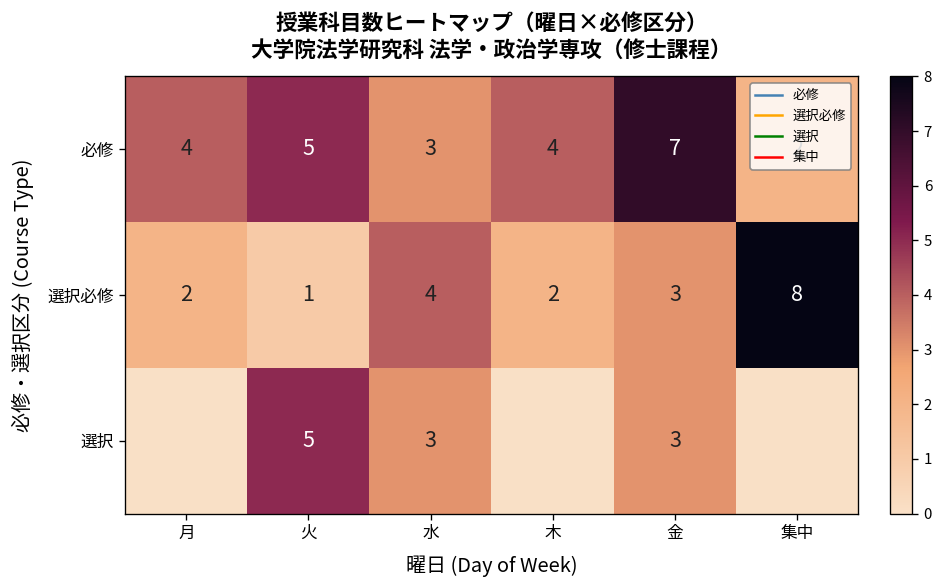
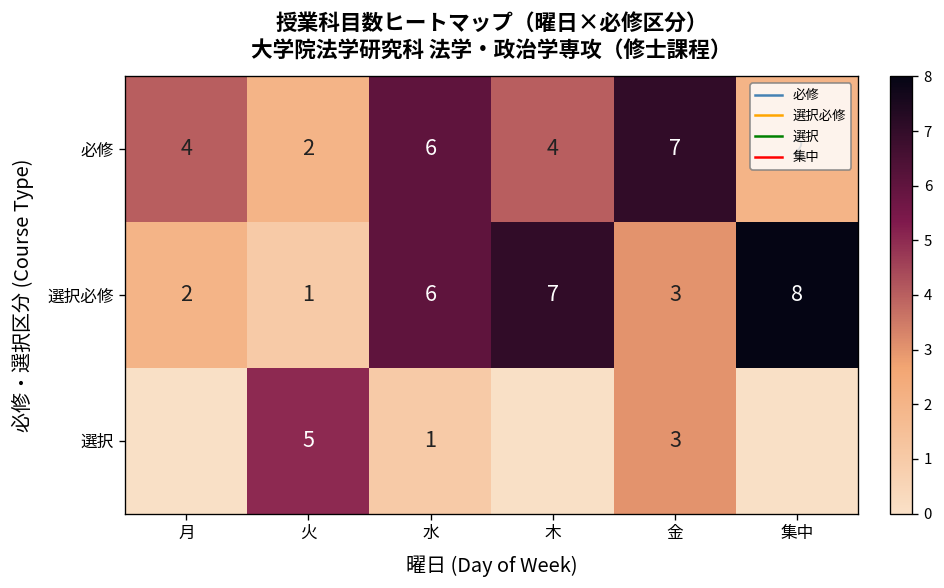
  {
    "必修": {
      "月": 4,
-     "火": 5,
-     "水": 3,
+     "火": 2,
+     "水": 6,
      "木": 4,
      "金": 7
    },
    "選択必修": {
      "月": 2,
      "火": 1,
-     "水": 4,
-     "木": 2,
+     "水": 6,
+     "木": 7,
      "金": 3,
      "集中": 8
    },
    "選択": {
      "火": 5,
-     "水": 3,
+     "水": 1,
      "金": 3
    }
  }
